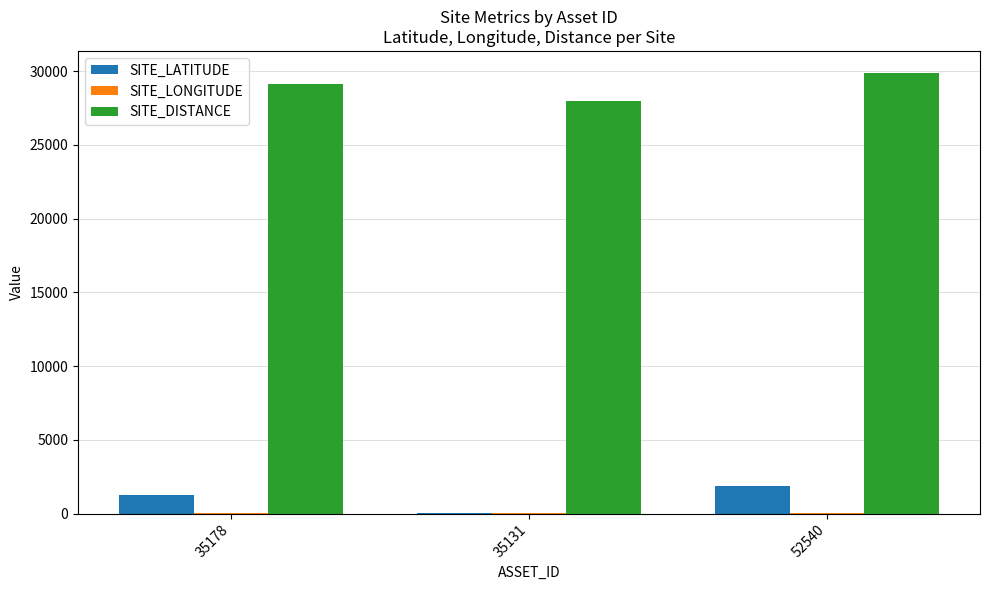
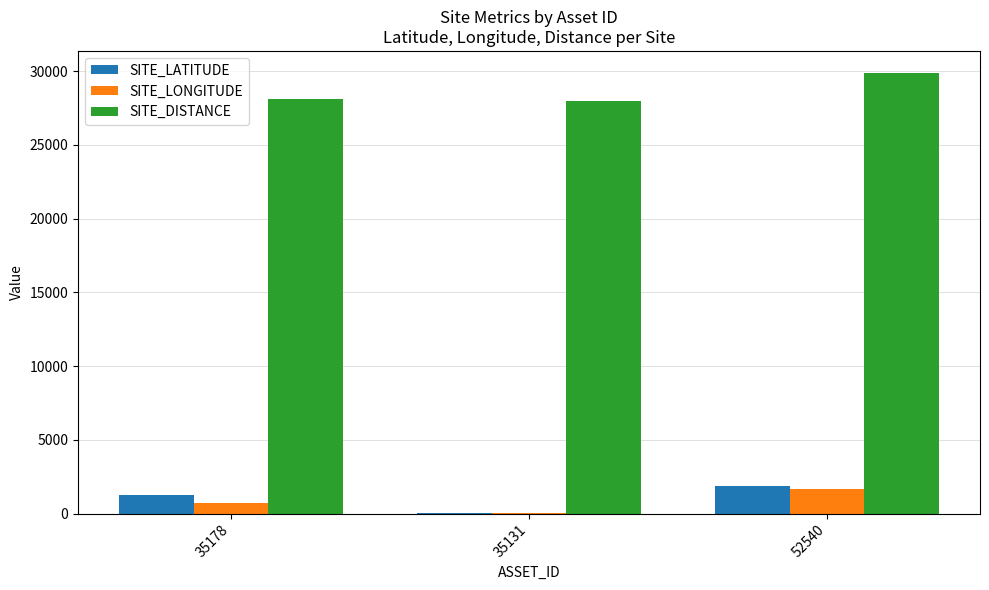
  {
    "SITE_LATITUDE": {
      "35178": 1200,
      "52540": 1900
    },
    "SITE_LONGITUDE": {
-     "35178": 0,
-     "52540": 0
+     "35178": 700,
+     "52540": 1700
    },
    "SITE_DISTANCE": {
-     "35178": 29100,
+     "35178": 28100,
      "35131": 28000,
      "52540": 29900
    }
  }
